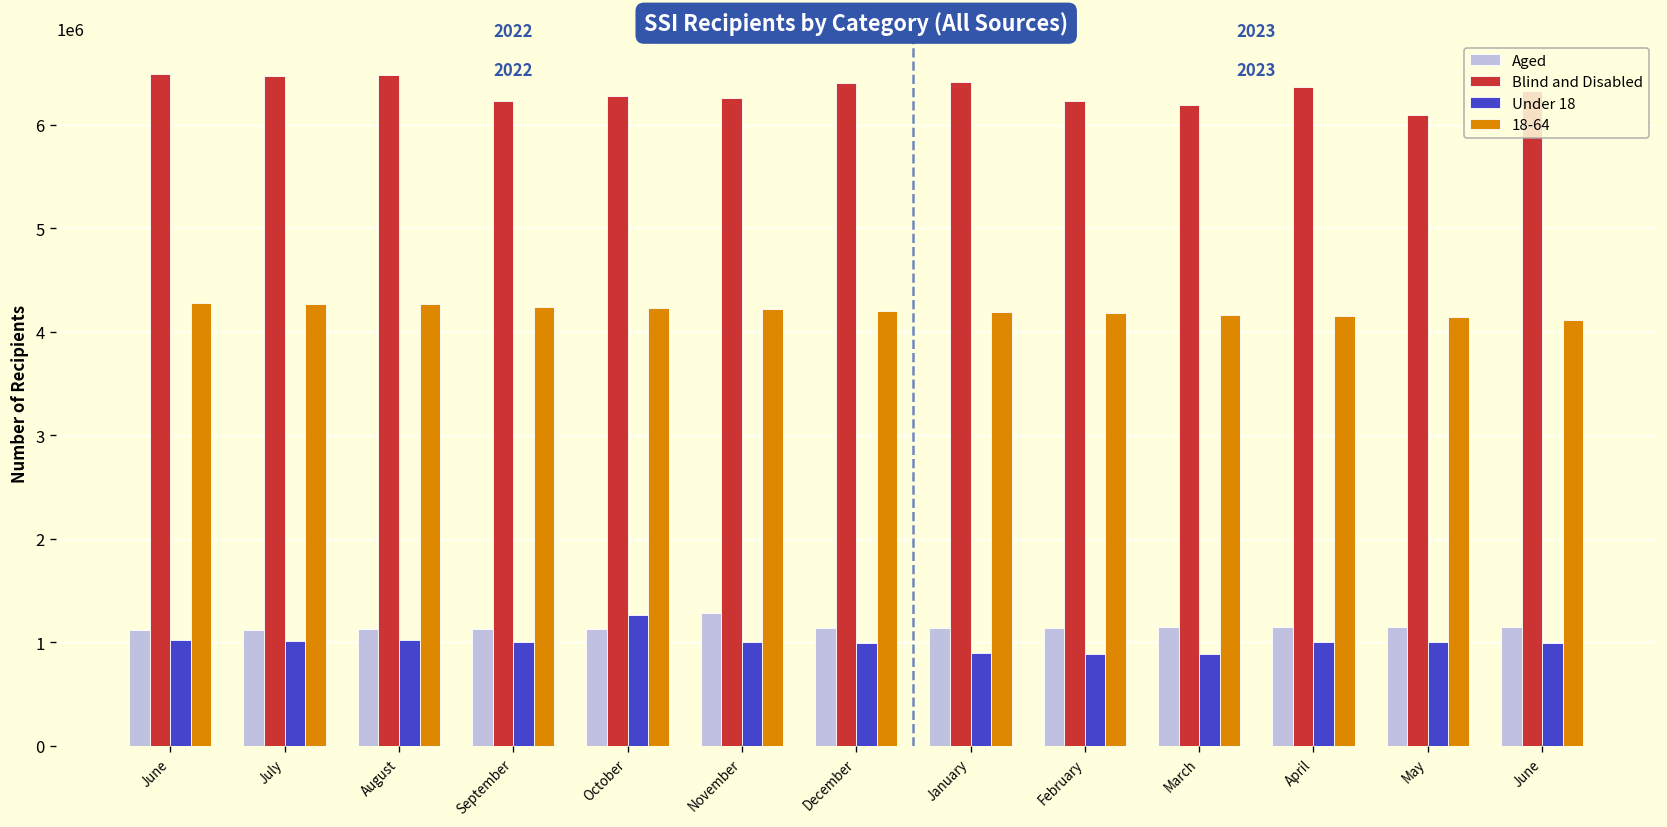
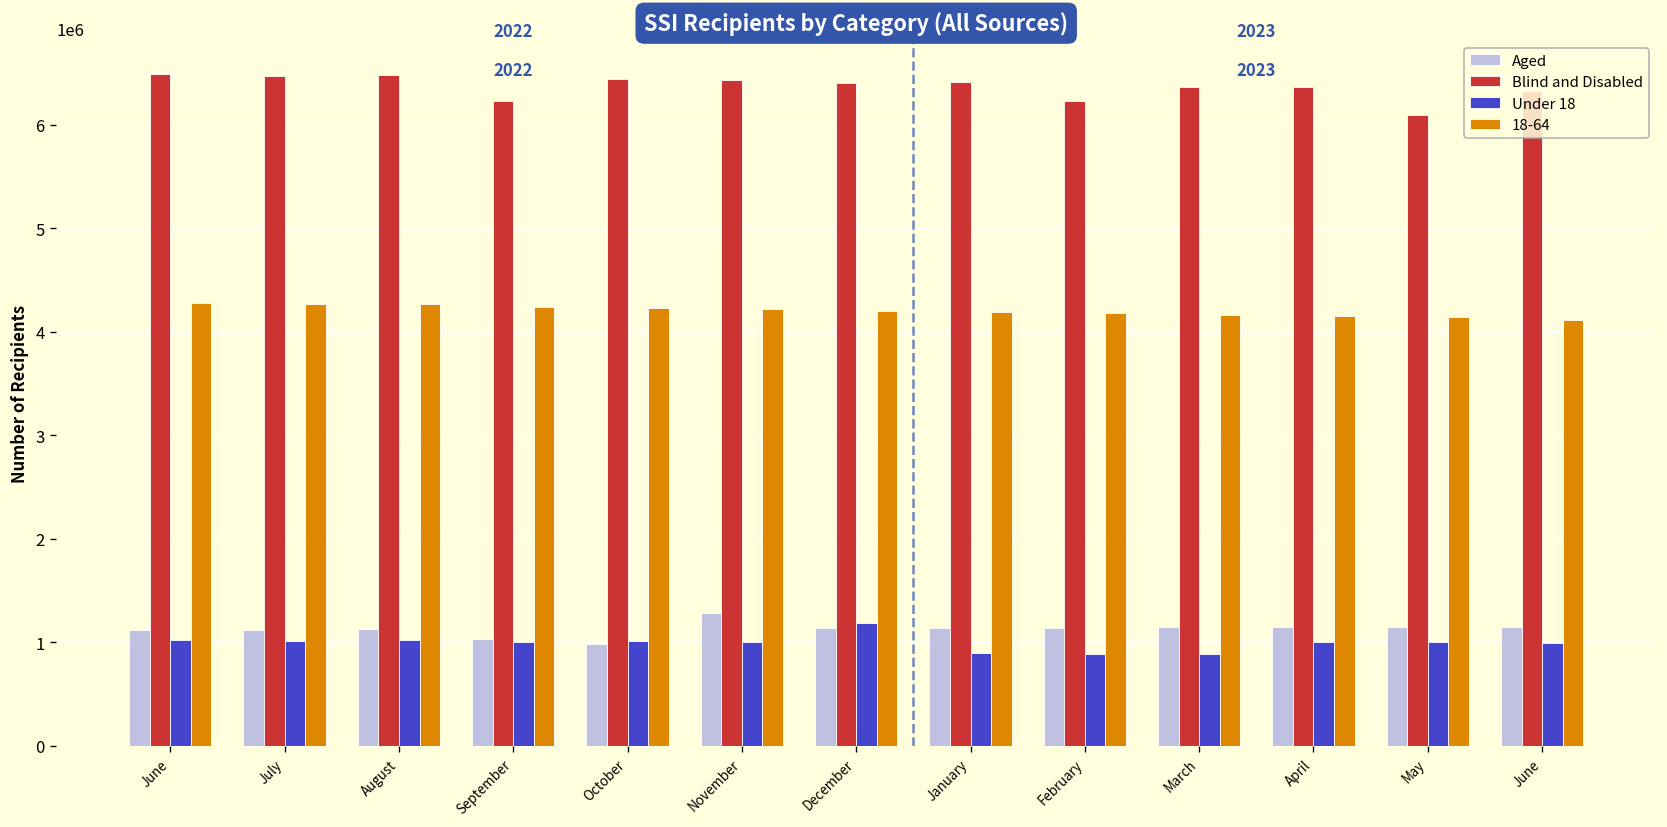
  {
    "Aged": {
      "July": 1100000,
      "August": 1100000,
-     "September": 1100000,
-     "October": 1100000,
+     "September": 1000000,
+     "October": 1000000,
      "November": 1300000,
      "December": 1100000,
      "January": 1100000,
      "February": 1100000,
      "March": 1100000,
      "April": 1100000,
      "May": 1100000
    },
    "Blind and Disabled": {
      "July": 6500000,
      "August": 6500000,
-     "October": 6300000,
-     "November": 6300000,
+     "October": 6400000,
+     "November": 6400000,
      "December": 6400000,
      "January": 6400000,
      "February": 6200000,
-     "March": 6200000,
+     "March": 6400000,
      "May": 6100000
    },
    "Under 18": {
      "July": 1000000,
      "August": 1000000,
      "September": 1000000,
-     "October": 1300000,
+     "October": 1000000,
      "November": 1000000,
-     "December": 1000000,
+     "December": 1200000,
      "January": 900000,
      "February": 900000,
      "March": 900000,
      "April": 1000000,
      "May": 1000000
    },
    "18-64": {
      "July": 4300000,
      "August": 4300000,
      "September": 4200000,
      "October": 4200000,
      "November": 4200000,
      "December": 4200000,
      "January": 4200000,
      "February": 4200000,
      "March": 4200000,
      "April": 4100000,
      "May": 4100000
    }
  }
